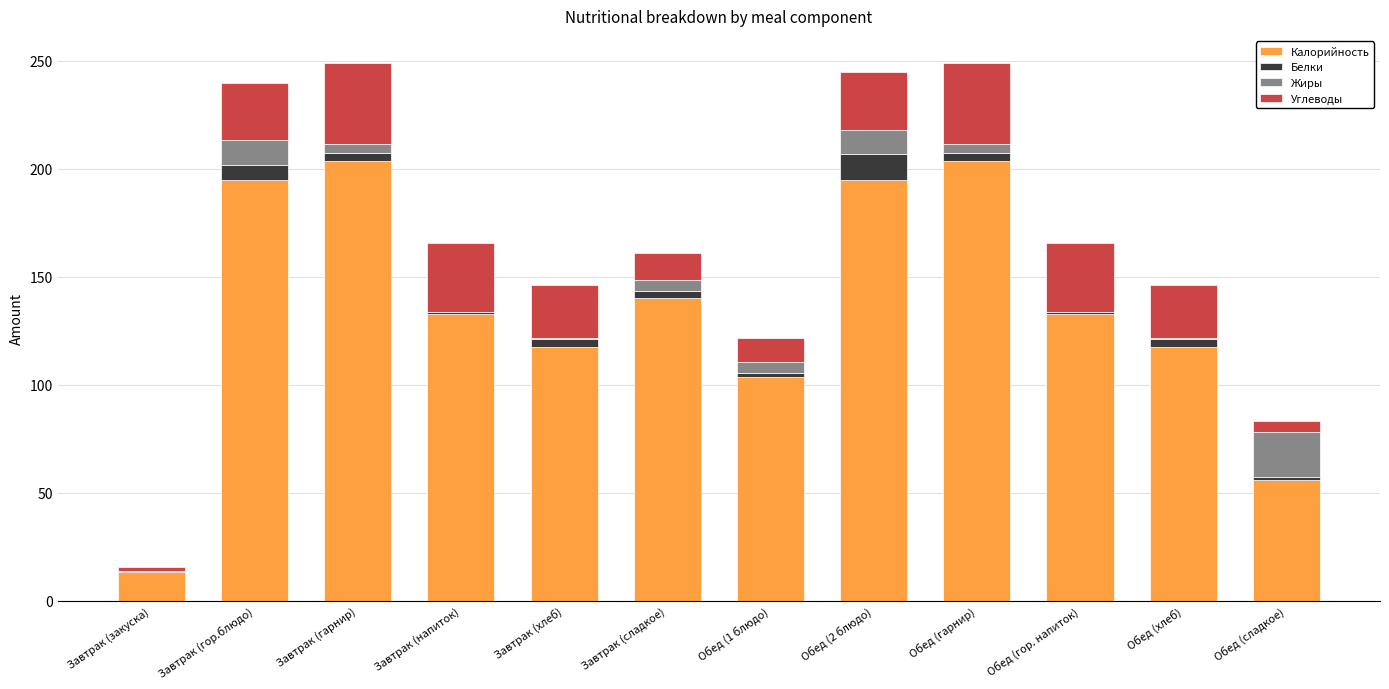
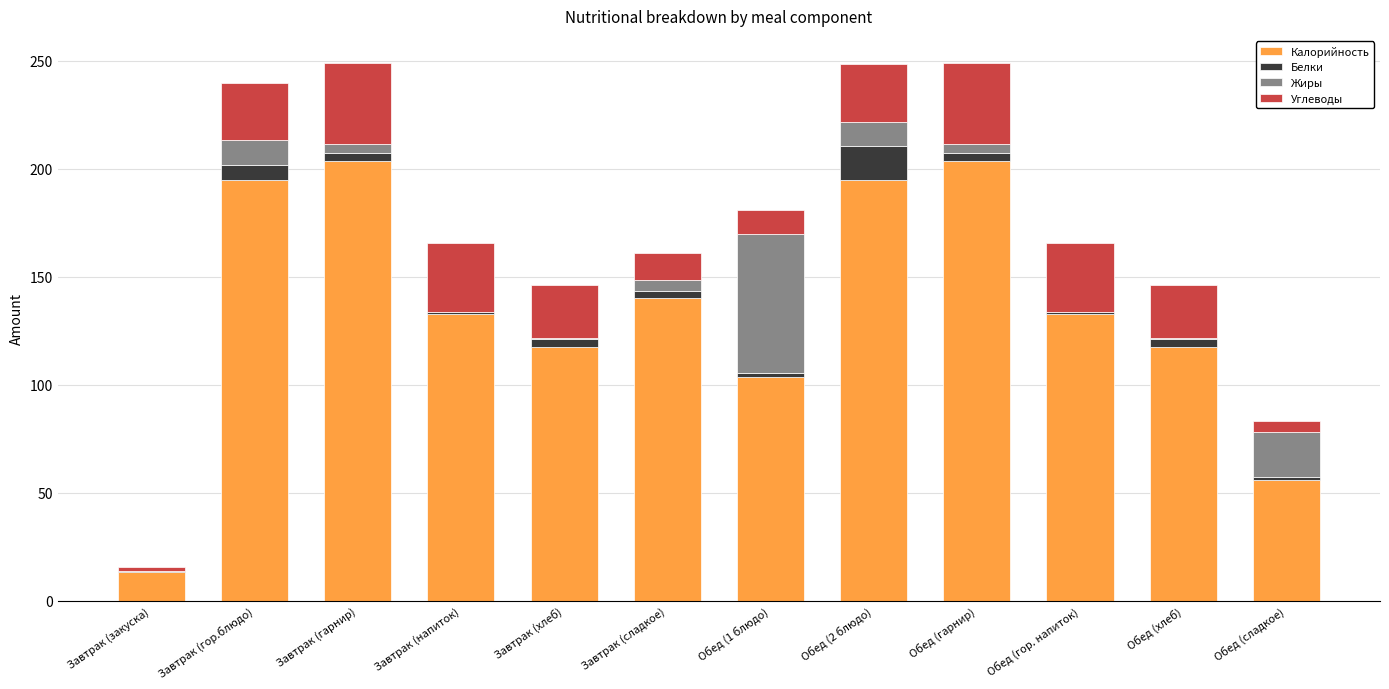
  {
    "Калорийность": {
      "Завтрак (закуска)": 13,
      "Завтрак (гор.блюдо)": 195,
      "Завтрак (гарнир)": 204,
      "Завтрак (напиток)": 133,
      "Завтрак (хлеб)": 118,
      "Завтрак (сладкое)": 140,
      "Обед (1 блюдо)": 104,
      "Обед (2 блюдо)": 195,
      "Обед (гарнир)": 204,
      "Обед (гор. напиток)": 133,
      "Обед (хлеб)": 118,
      "Обед (сладкое)": 56
    },
    "Белки": {
      "Завтрак (гор.блюдо)": 7,
      "Завтрак (гарнир)": 4,
      "Завтрак (хлеб)": 4,
      "Завтрак (сладкое)": 3,
      "Обед (1 блюдо)": 2,
-     "Обед (2 блюдо)": 12,
+     "Обед (2 блюдо)": 15,
      "Обед (гарнир)": 4,
      "Обед (хлеб)": 4,
      "Обед (сладкое)": 1
    },
    "Жиры": {
      "Завтрак (гор.блюдо)": 11,
      "Завтрак (гарнир)": 4,
      "Завтрак (сладкое)": 5,
-     "Обед (1 блюдо)": 5,
+     "Обед (1 блюдо)": 64,
      "Обед (2 блюдо)": 11,
      "Обед (гарнир)": 4,
      "Обед (сладкое)": 21
    },
    "Углеводы": {
      "Завтрак (закуска)": 2,
      "Завтрак (гор.блюдо)": 27,
      "Завтрак (гарнир)": 38,
      "Завтрак (напиток)": 32,
      "Завтрак (хлеб)": 25,
      "Завтрак (сладкое)": 13,
      "Обед (1 блюдо)": 11,
      "Обед (2 блюдо)": 27,
      "Обед (гарнир)": 38,
      "Обед (гор. напиток)": 32,
      "Обед (хлеб)": 25,
      "Обед (сладкое)": 5
    }
  }
